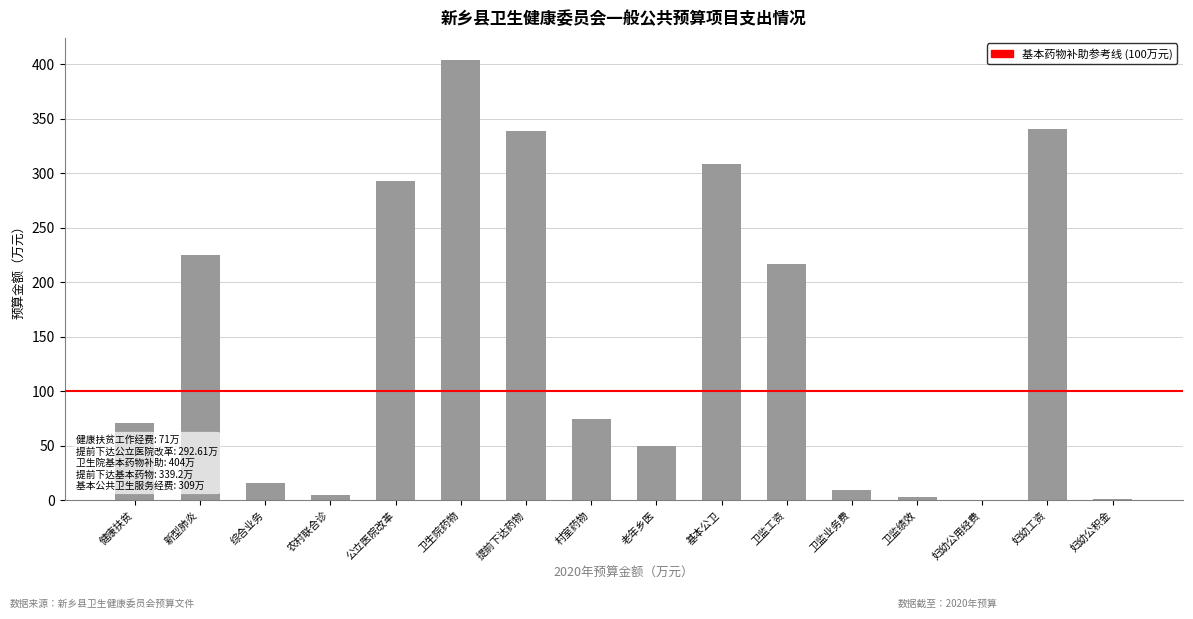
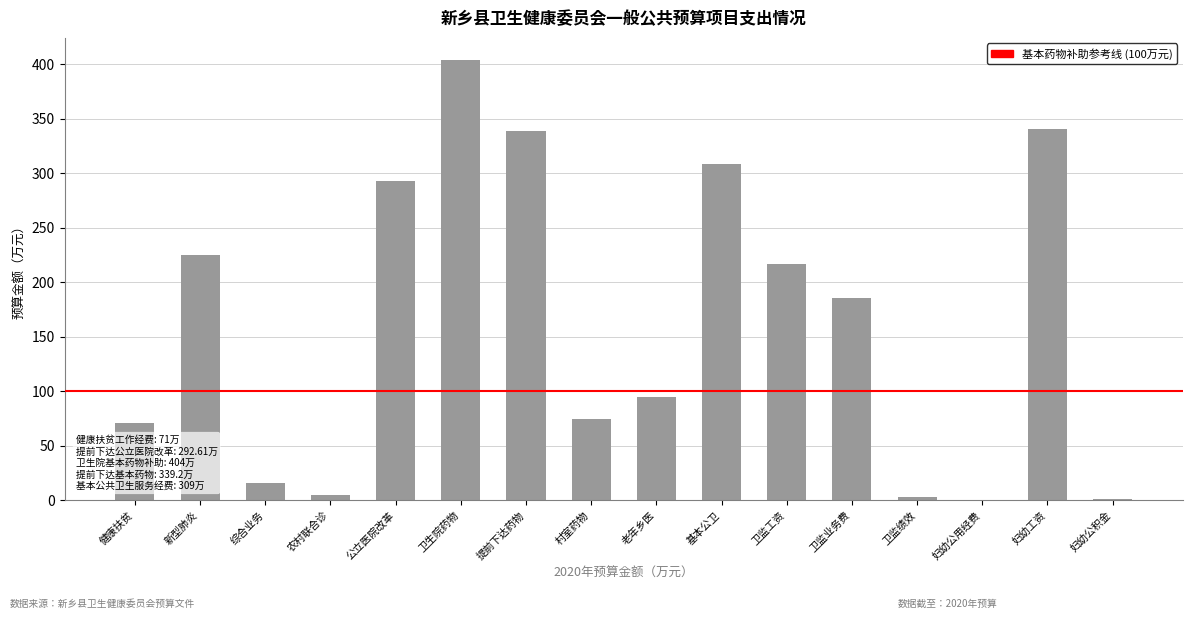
  {
    "新型肺炎": 225,
    "综合业务": 16,
    "农村联合诊": 5,
    "公立医院改革": 293,
    "卫生院药物": 404,
    "提前下达药物": 339,
    "村室药物": 75,
-   "老年乡医": 50,
+   "老年乡医": 95,
    "基本公卫": 309,
    "卫监工资": 217,
-   "卫监业务费": 9,
+   "卫监业务费": 186,
    "卫监绩效": 3,
    "妇幼工资": 341
  }
